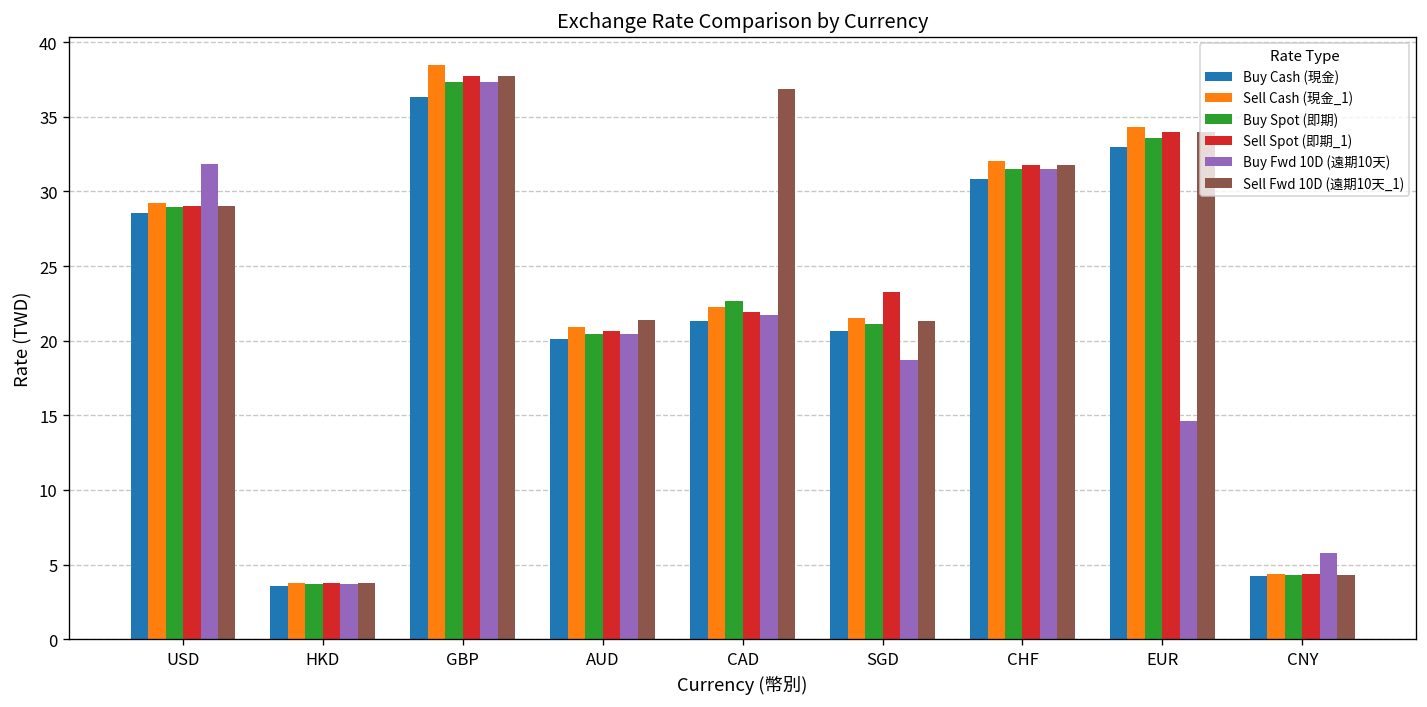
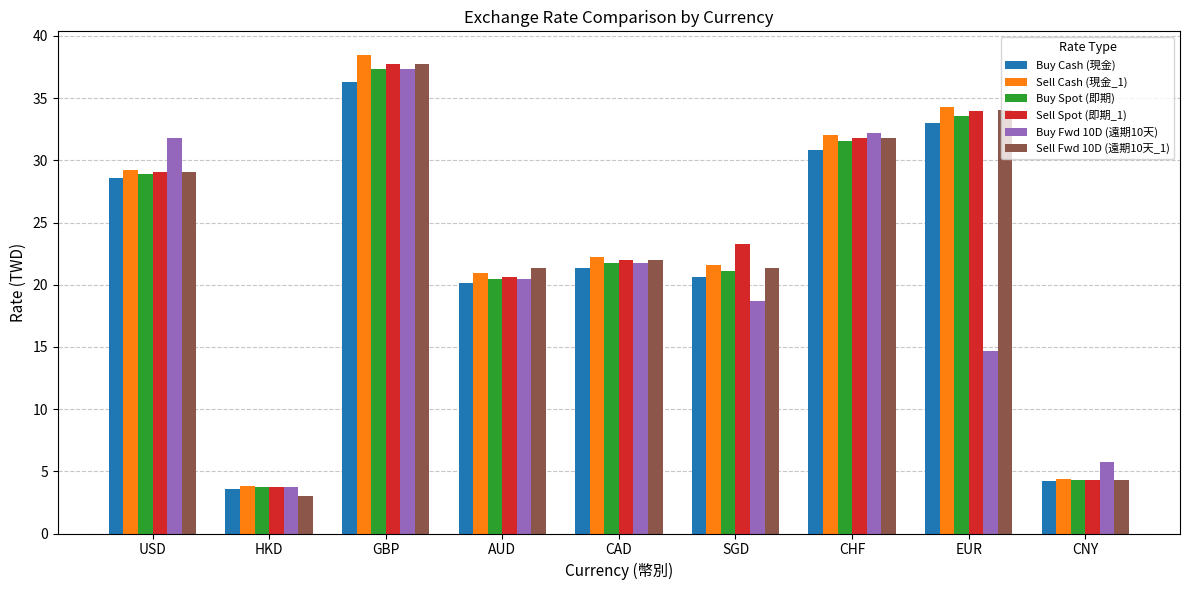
  {
    "Buy Cash (現金)": {
      "USD": 28.6,
      "HKD": 3.6,
      "GBP": 36.3,
      "AUD": 20.1,
      "CAD": 21.4,
      "SGD": 20.6,
      "CHF": 30.8,
      "EUR": 33.0,
      "CNY": 4.2
    },
    "Sell Cash (現金_1)": {
      "USD": 29.3,
      "HKD": 3.8,
      "GBP": 38.5,
      "AUD": 20.9,
      "CAD": 22.3,
      "SGD": 21.6,
      "CHF": 32.0,
      "EUR": 34.3,
      "CNY": 4.4
    },
    "Buy Spot (即期)": {
      "USD": 28.9,
      "HKD": 3.7,
      "GBP": 37.3,
      "AUD": 20.4,
-     "CAD": 22.7,
+     "CAD": 21.8,
      "SGD": 21.1,
      "CHF": 31.5,
      "EUR": 33.6,
      "CNY": 4.3
    },
    "Sell Spot (即期_1)": {
      "USD": 29.0,
      "HKD": 3.8,
      "GBP": 37.7,
      "AUD": 20.6,
      "CAD": 22.0,
      "SGD": 23.3,
      "CHF": 31.8,
      "EUR": 34.0,
      "CNY": 4.3
    },
    "Buy Fwd 10D (遠期10天)": {
      "USD": 31.8,
      "HKD": 3.7,
      "GBP": 37.3,
      "AUD": 20.4,
      "CAD": 21.7,
      "SGD": 18.7,
-     "CHF": 31.5,
+     "CHF": 32.2,
      "EUR": 14.6,
      "CNY": 5.8
    },
    "Sell Fwd 10D (遠期10天_1)": {
      "USD": 29.0,
-     "HKD": 3.8,
+     "HKD": 3.0,
      "GBP": 37.7,
      "AUD": 21.4,
-     "CAD": 36.9,
+     "CAD": 22.0,
      "SGD": 21.3,
      "CHF": 31.8,
      "CNY": 4.3
    }
  }
